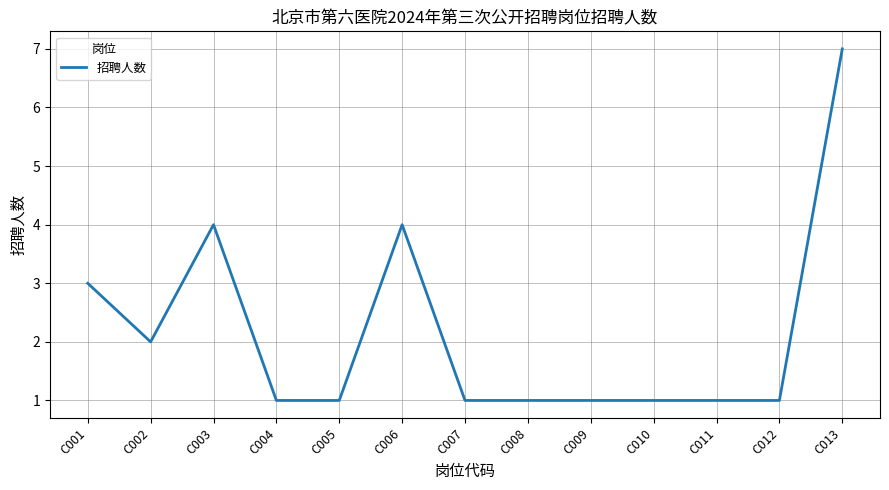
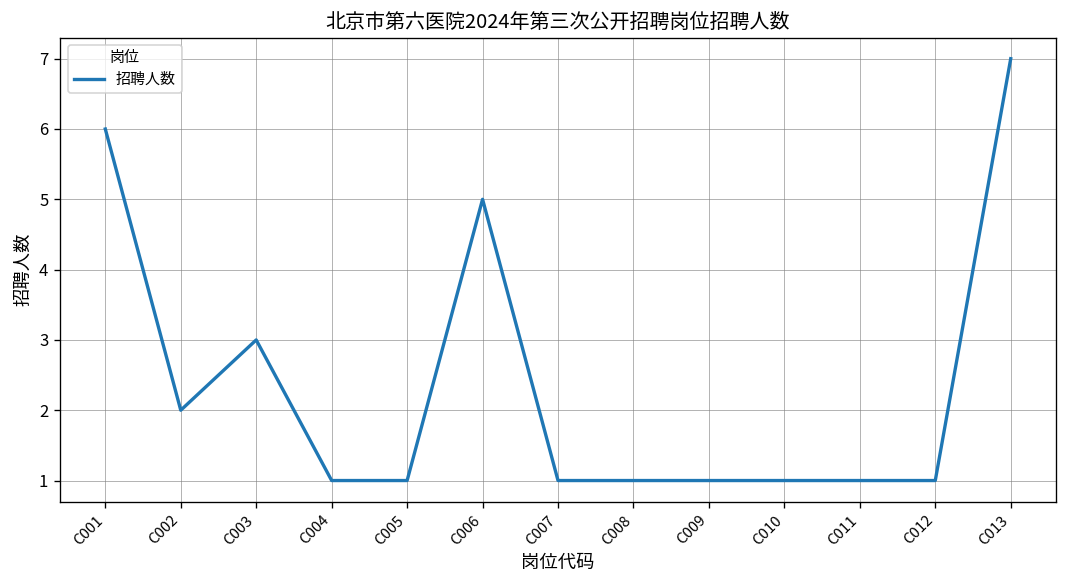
  {
-   "C001": 3,
+   "C001": 6,
    "C002": 2,
-   "C003": 4,
+   "C003": 3,
    "C004": 1,
    "C005": 1,
-   "C006": 4,
+   "C006": 5,
    "C007": 1,
    "C008": 1,
    "C009": 1,
    "C010": 1,
    "C011": 1,
    "C012": 1,
    "C013": 7
  }
